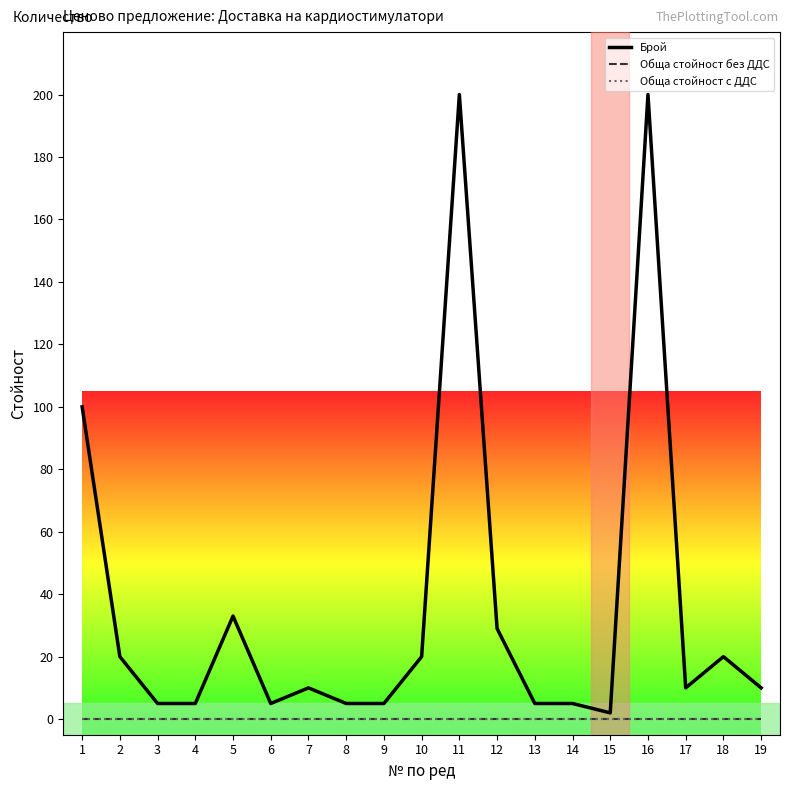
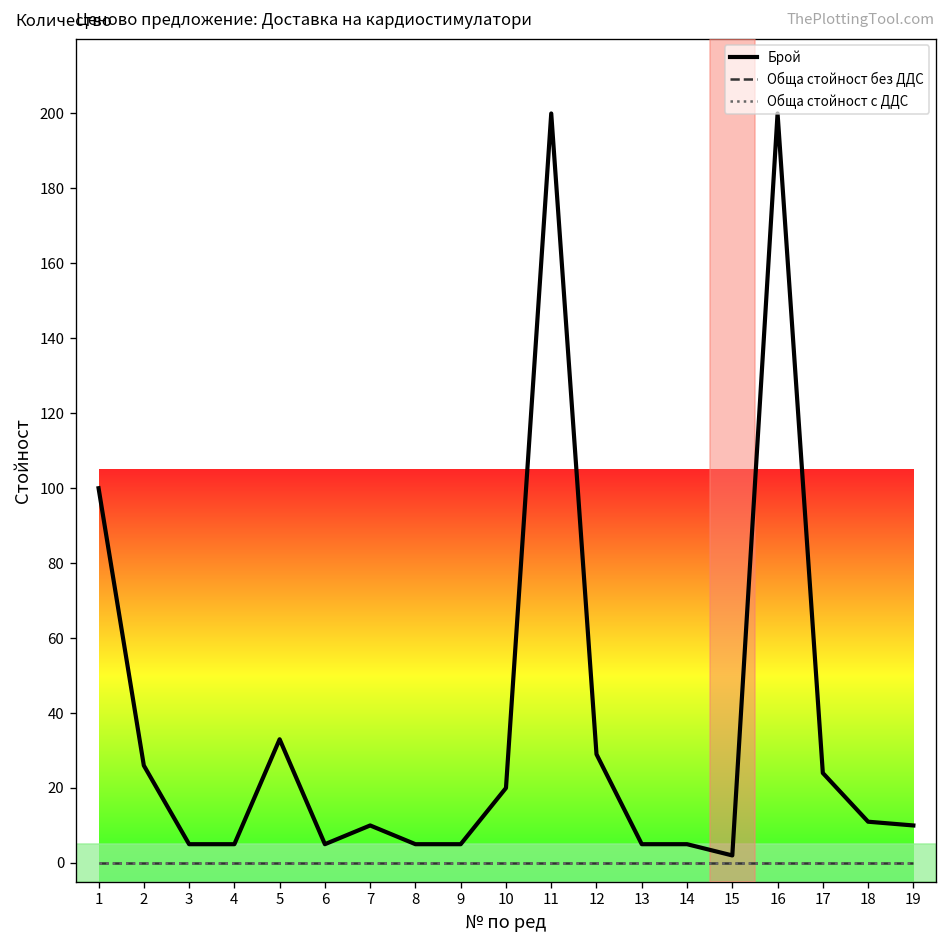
  {
    "Брой": {
      "1": 100,
-     "2": 20,
+     "2": 26,
      "5": 33,
      "7": 10,
      "10": 20,
      "11": 200,
      "12": 29,
      "16": 200,
-     "17": 10,
-     "18": 20,
+     "17": 24,
+     "18": 11,
      "19": 10
    }
  }
